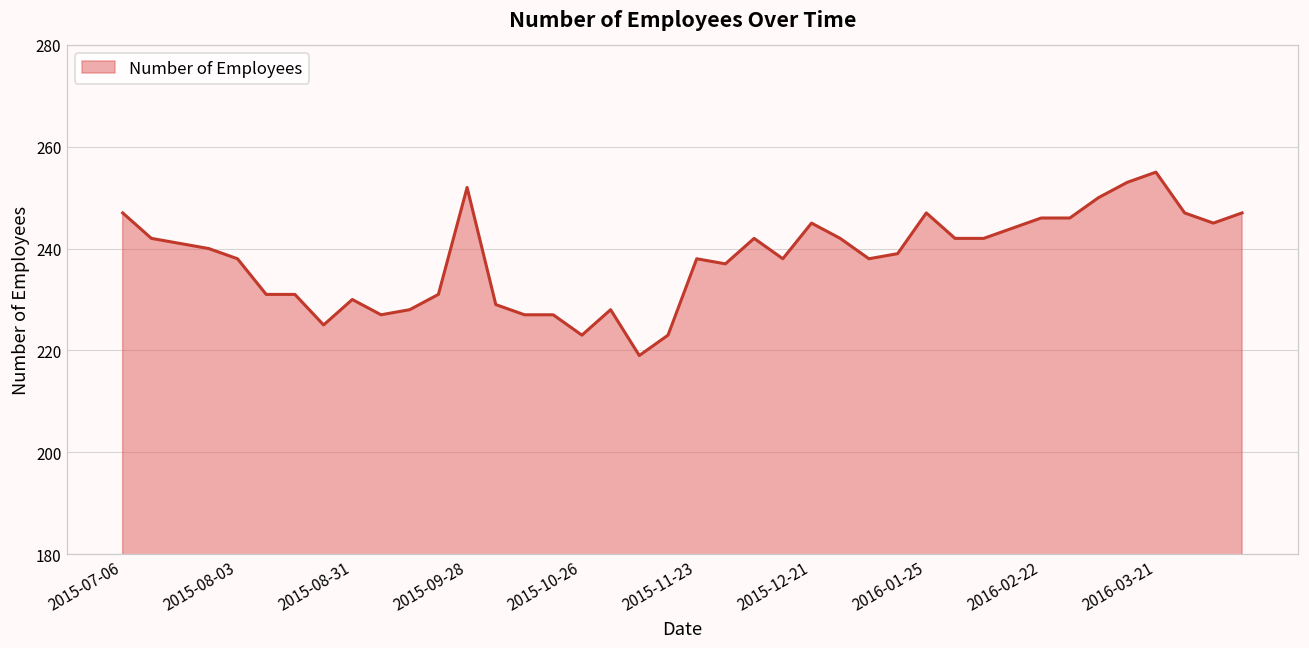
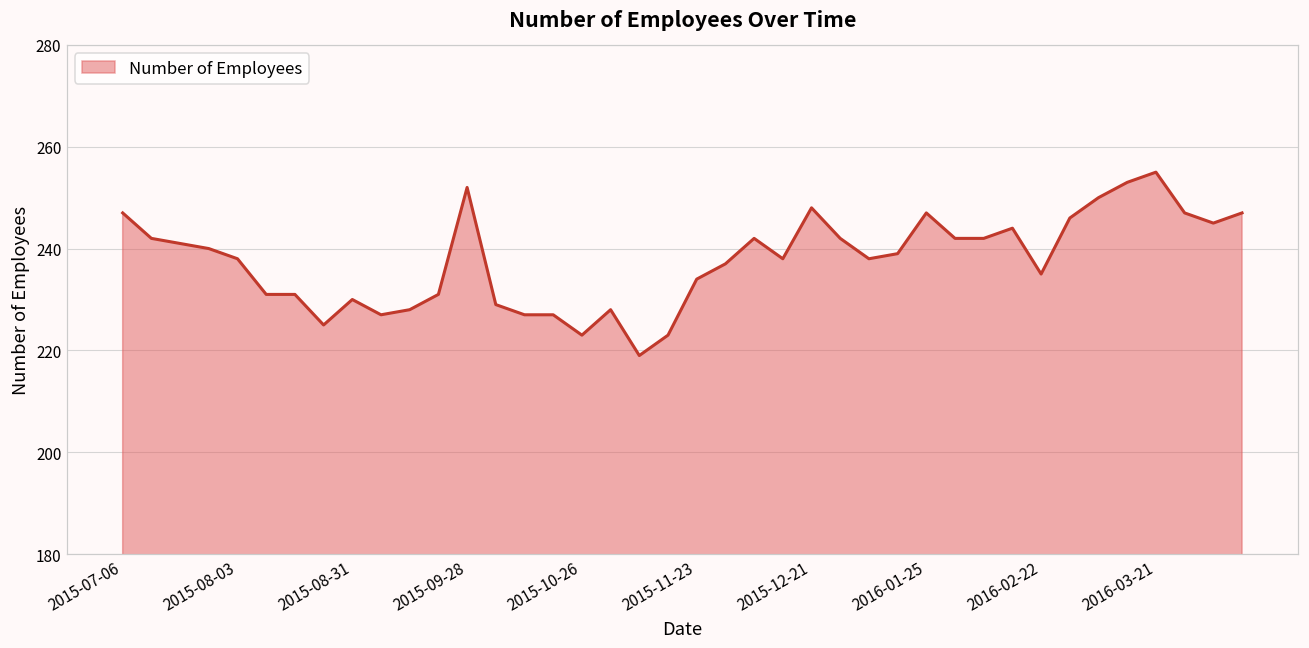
  {
    "2015-07-06": 247,
    "2015-08-03": 238,
    "2015-08-31": 230,
    "2015-09-28": 252,
    "2015-10-26": 223,
-   "2015-11-23": 238,
-   "2015-12-21": 245,
+   "2015-11-23": 234,
+   "2015-12-21": 248,
    "2016-01-25": 247,
-   "2016-02-22": 246,
+   "2016-02-22": 235,
    "2016-03-21": 255
  }
